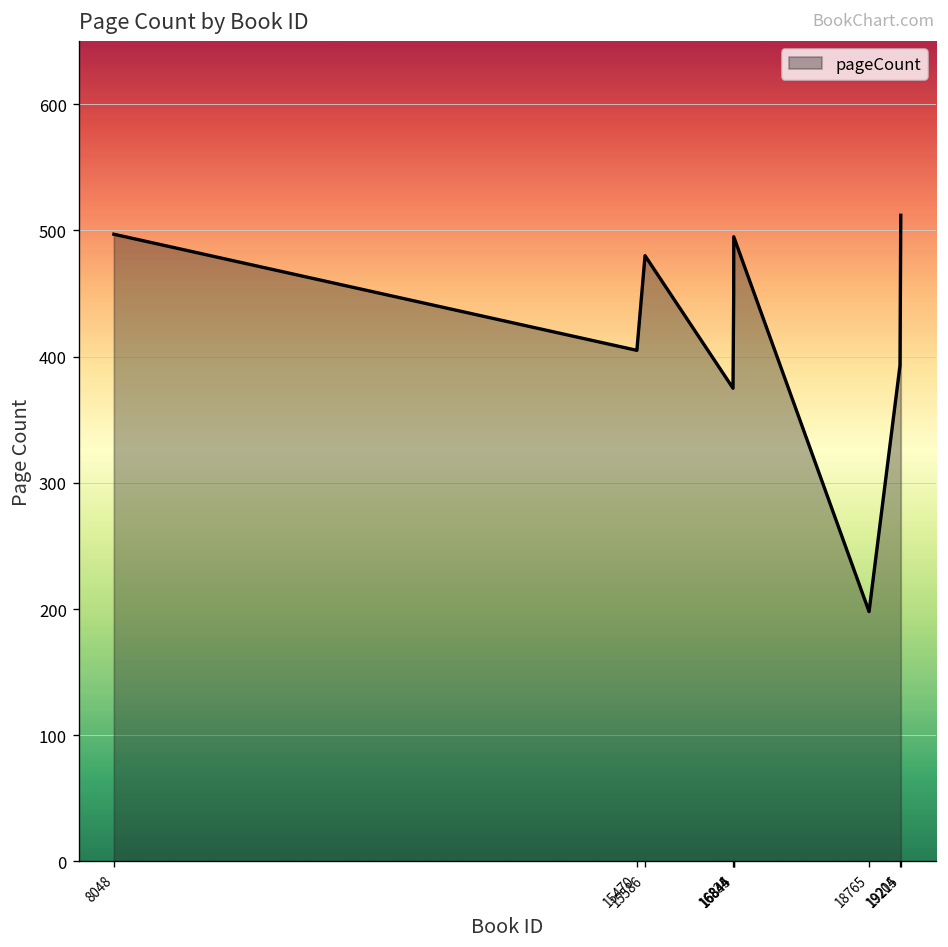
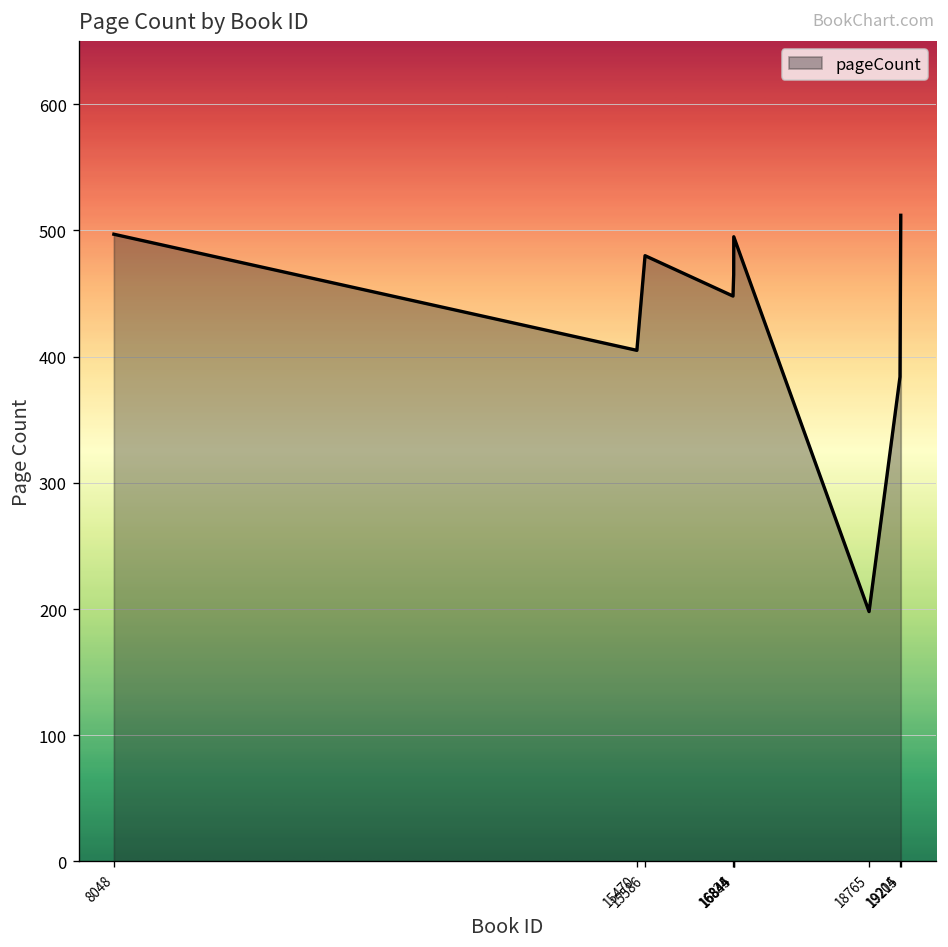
  {
    "8048": 497,
    "15470": 405,
    "15586": 480,
-   "16834": 375,
-   "16844": 448,
+   "16834": 448,
+   "16844": 465,
    "16845": 495,
    "18765": 198,
-   "19204": 393,
+   "19204": 384,
    "19215": 512
  }
